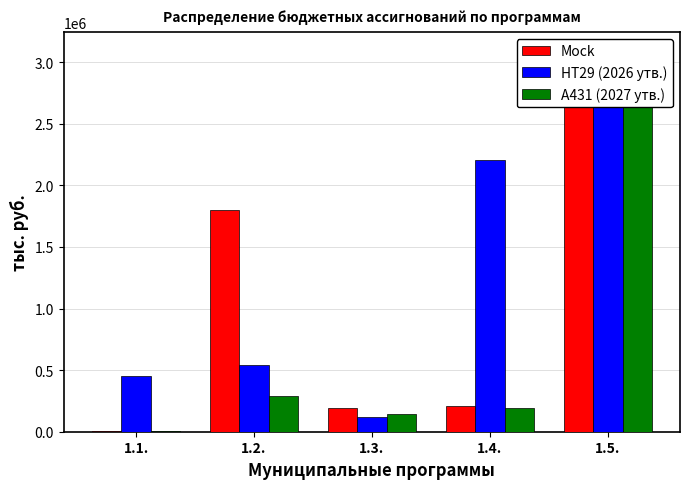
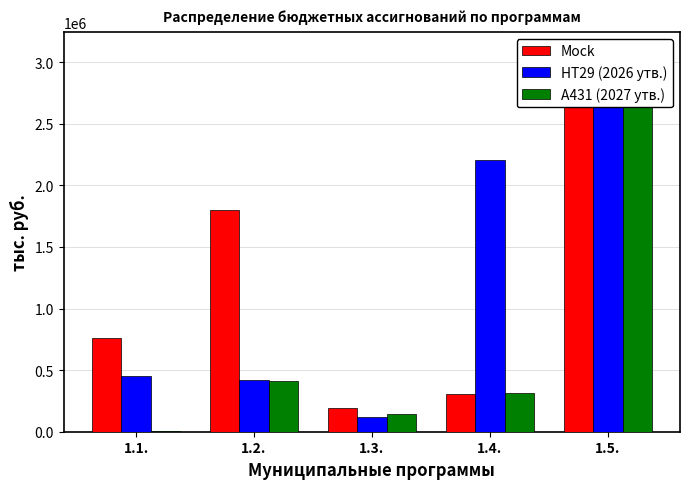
  {
    "Mock": {
-     "1.1.": 0,
+     "1.1.": 760000,
      "1.2.": 1800000,
      "1.3.": 190000,
-     "1.4.": 210000
+     "1.4.": 310000
    },
    "HT29 (2026 утв.)": {
      "1.1.": 450000,
-     "1.2.": 540000,
+     "1.2.": 420000,
      "1.3.": 120000,
      "1.4.": 2200000
    },
    "A431 (2027 утв.)": {
-     "1.2.": 290000,
+     "1.2.": 410000,
      "1.3.": 150000,
-     "1.4.": 190000
+     "1.4.": 310000
    }
  }
